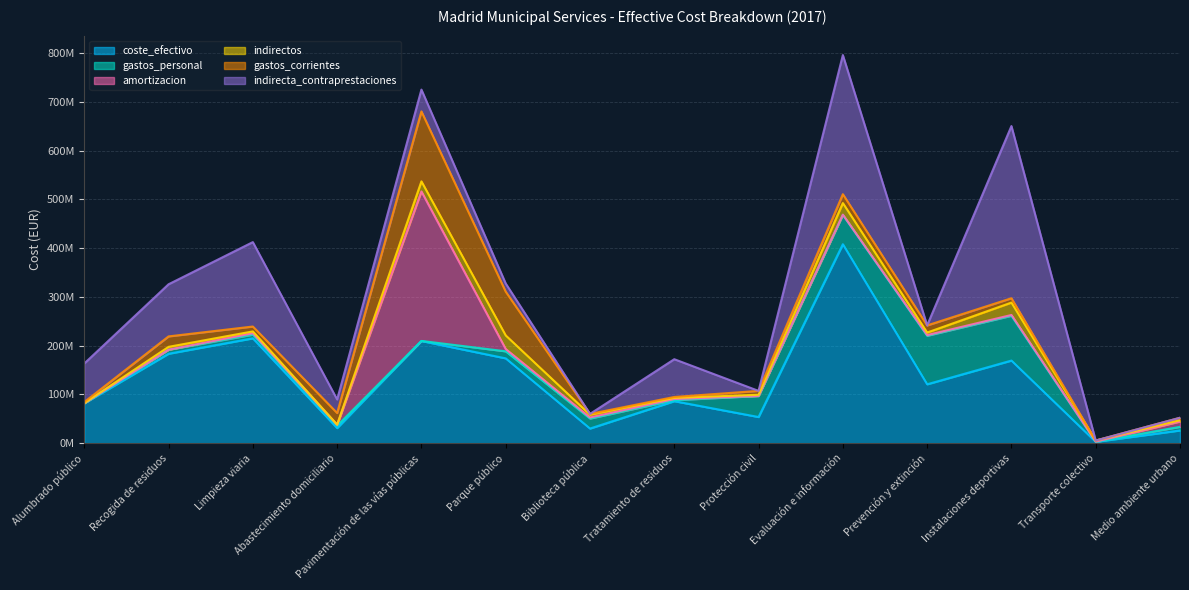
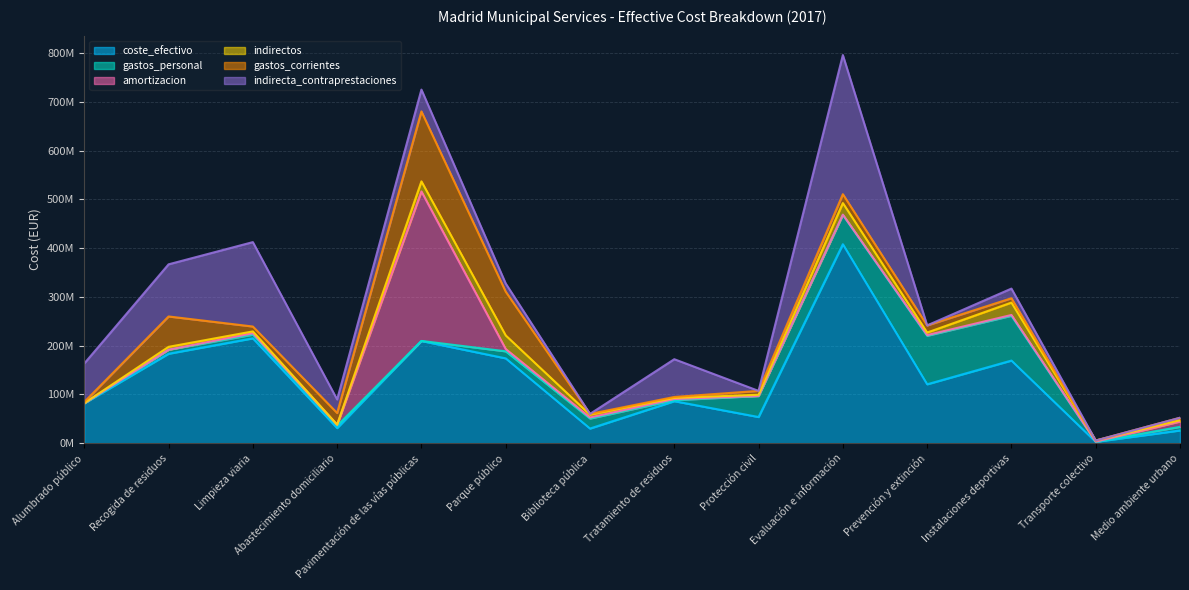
  {
    "amortizacion": {
      "Pavimentación de las vías públicas": 310000000
    },
    "indirectos": {
      "Recogida de residuos": 10000000,
      "Pavimentación de las vías públicas": 20000000,
      "Parque público": 30000000,
      "Evaluación e información": 20000000,
      "Prevención y extinción": 10000000,
      "Instalaciones deportivas": 30000000
    },
    "gastos_corrientes": {
-     "Recogida de residuos": 20000000,
+     "Recogida de residuos": 60000000,
      "Limpieza viaria": 10000000,
      "Abastecimiento domiciliario": 20000000,
      "Pavimentación de las vías públicas": 140000000,
      "Parque público": 90000000,
      "Evaluación e información": 20000000,
      "Instalaciones deportivas": 10000000
    },
    "indirecta_contraprestaciones": {
      "Alumbrado público": 80000000,
      "Recogida de residuos": 110000000,
      "Limpieza viaria": 170000000,
      "Abastecimiento domiciliario": 30000000,
      "Pavimentación de las vías públicas": 40000000,
      "Parque público": 20000000,
      "Tratamiento de residuos": 80000000,
      "Evaluación e información": 290000000,
-     "Instalaciones deportivas": 350000000
+     "Instalaciones deportivas": 20000000
    }
  }
